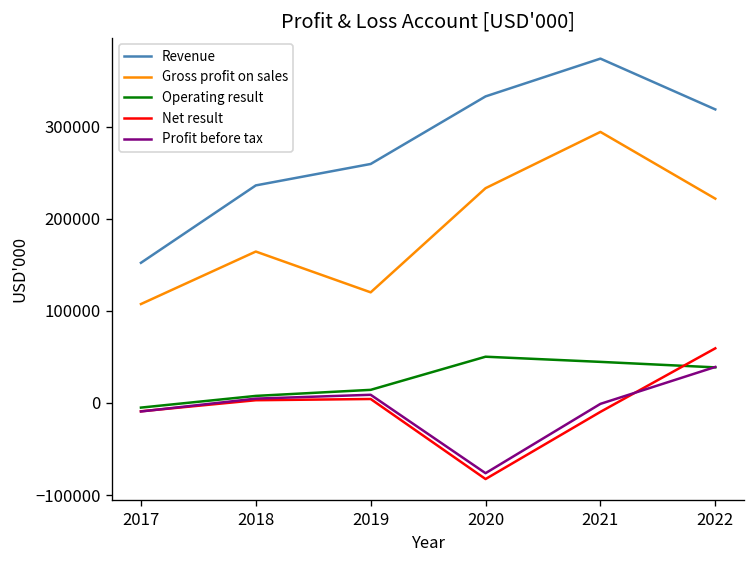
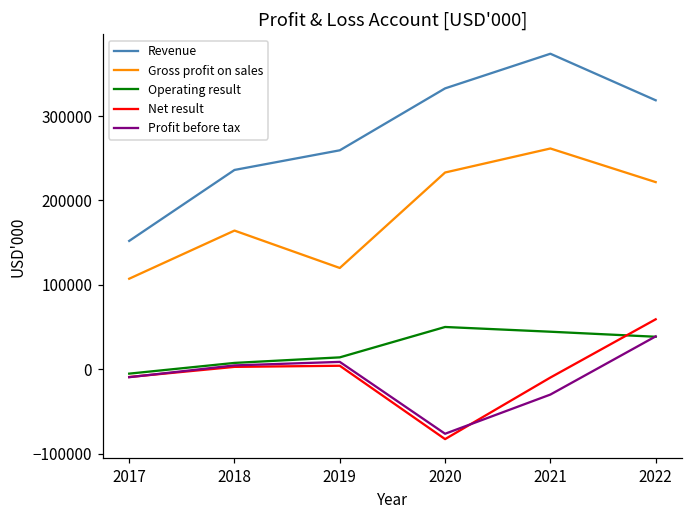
  {
    "Revenue": {
      "2017": 150000,
      "2018": 240000,
      "2019": 260000,
      "2020": 330000,
      "2021": 370000,
      "2022": 320000
    },
    "Gross profit on sales": {
      "2017": 110000,
      "2018": 160000,
      "2019": 120000,
      "2020": 230000,
-     "2021": 290000,
+     "2021": 260000,
      "2022": 220000
    },
    "Operating result": {
      "2017": -10000,
      "2019": 10000,
      "2020": 50000,
      "2021": 40000
    },
    "Net result": {
      "2019": 0,
      "2020": -80000,
      "2021": -10000,
      "2022": 60000
    },
    "Profit before tax": {
      "2019": 10000,
      "2020": -80000,
-     "2021": 0
+     "2021": -30000
    }
  }
